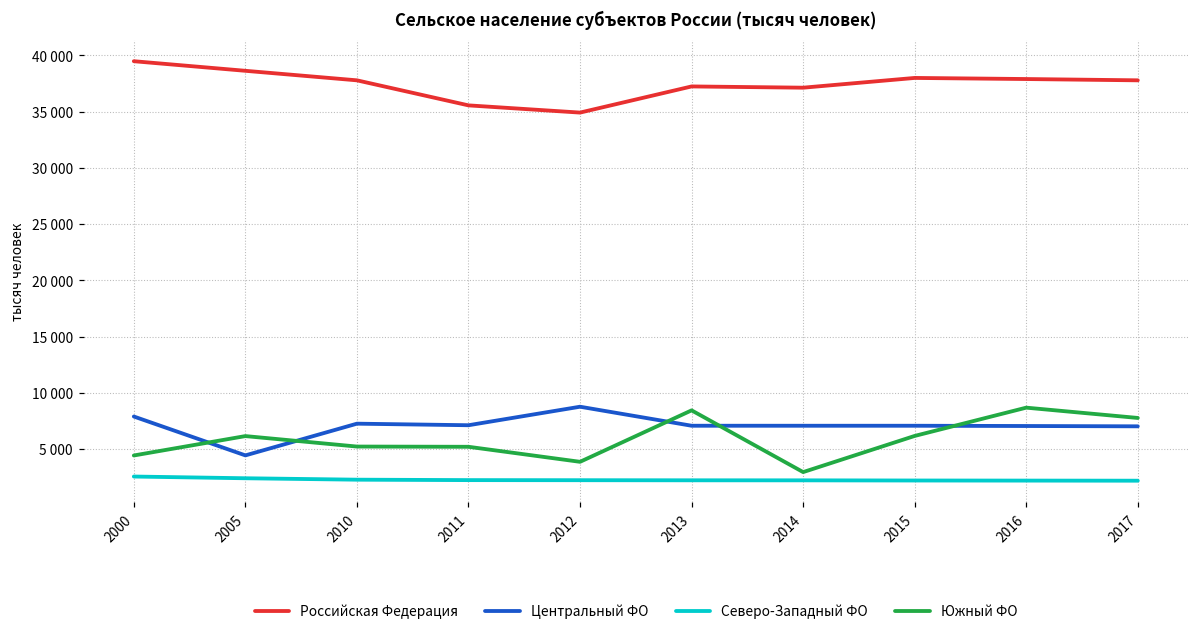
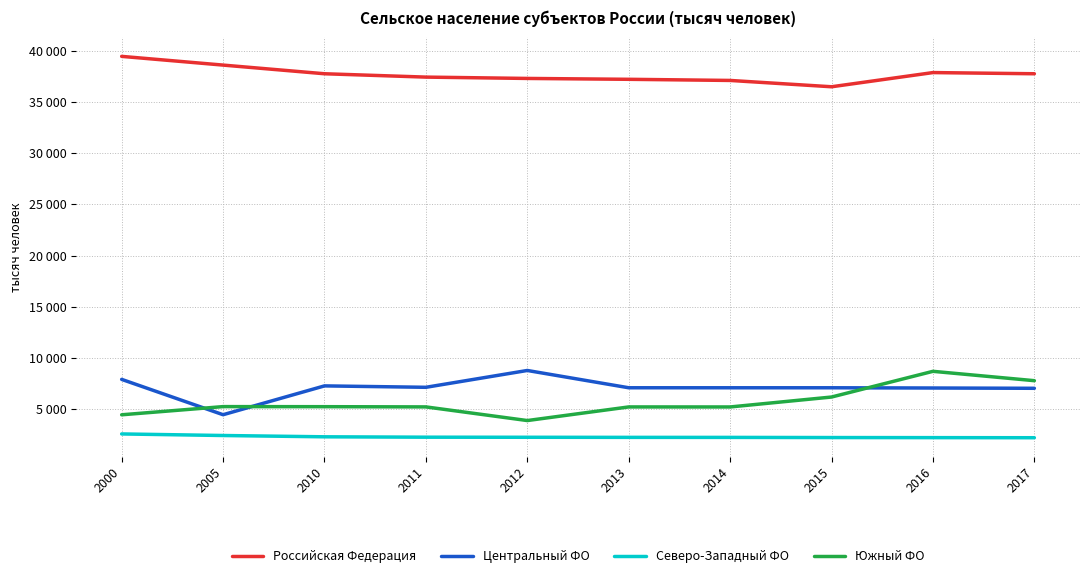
  {
    "Российская Федерация": {
      "2000": 39500,
      "2005": 38600,
      "2010": 37800,
-     "2011": 35500,
-     "2012": 34900,
+     "2011": 37400,
+     "2012": 37300,
      "2013": 37200,
      "2014": 37100,
-     "2015": 38000,
+     "2015": 36500,
      "2016": 37900,
      "2017": 37800
    },
    "Центральный ФО": {
      "2000": 7900,
      "2005": 4400,
      "2010": 7300,
      "2011": 7100,
      "2012": 8800,
      "2013": 7100,
      "2014": 7100,
      "2015": 7100,
      "2016": 7000,
      "2017": 7000
    },
    "Северо-Западный ФО": {
      "2000": 2600,
      "2005": 2400,
      "2010": 2300,
      "2011": 2200,
      "2012": 2200,
      "2013": 2200,
      "2014": 2200,
      "2015": 2200,
      "2016": 2200,
      "2017": 2200
    },
    "Южный ФО": {
      "2000": 4400,
-     "2005": 6200,
+     "2005": 5200,
      "2010": 5200,
      "2011": 5200,
      "2012": 3900,
-     "2013": 8400,
-     "2014": 3000,
+     "2013": 5200,
+     "2014": 5200,
      "2015": 6200,
      "2016": 8700,
      "2017": 7800
    }
  }
